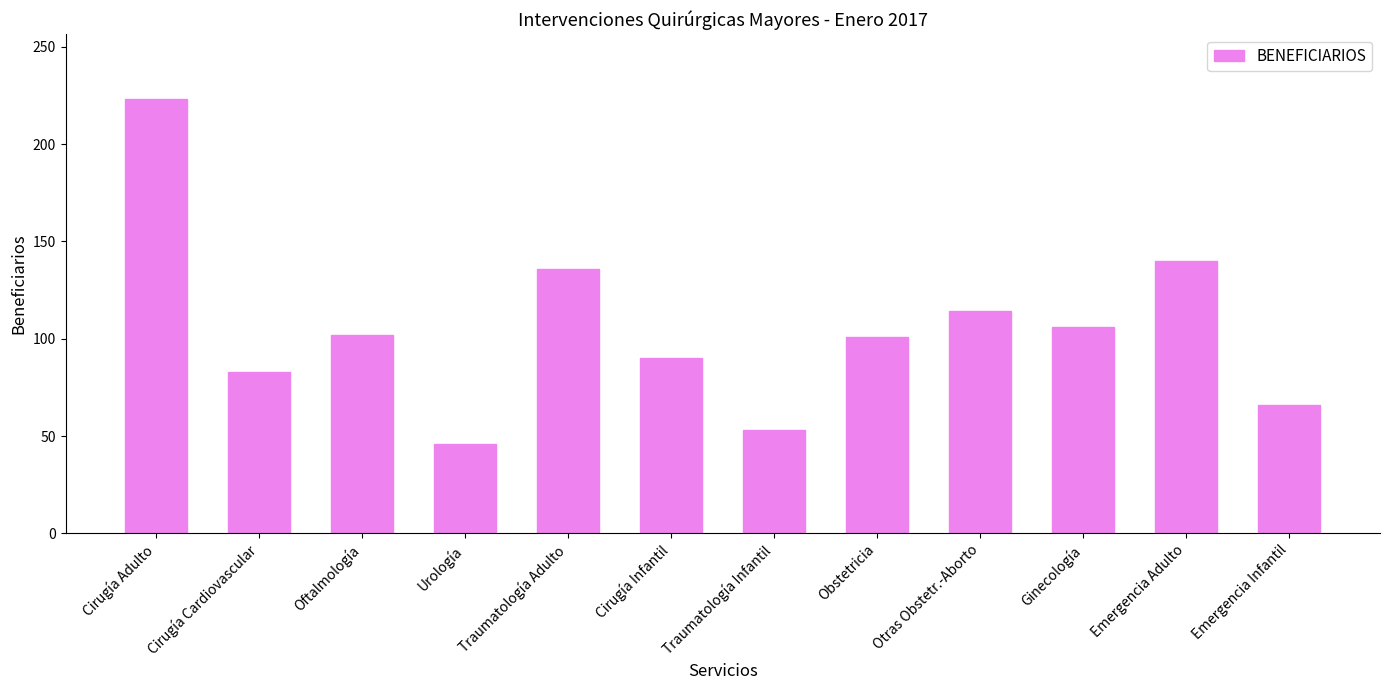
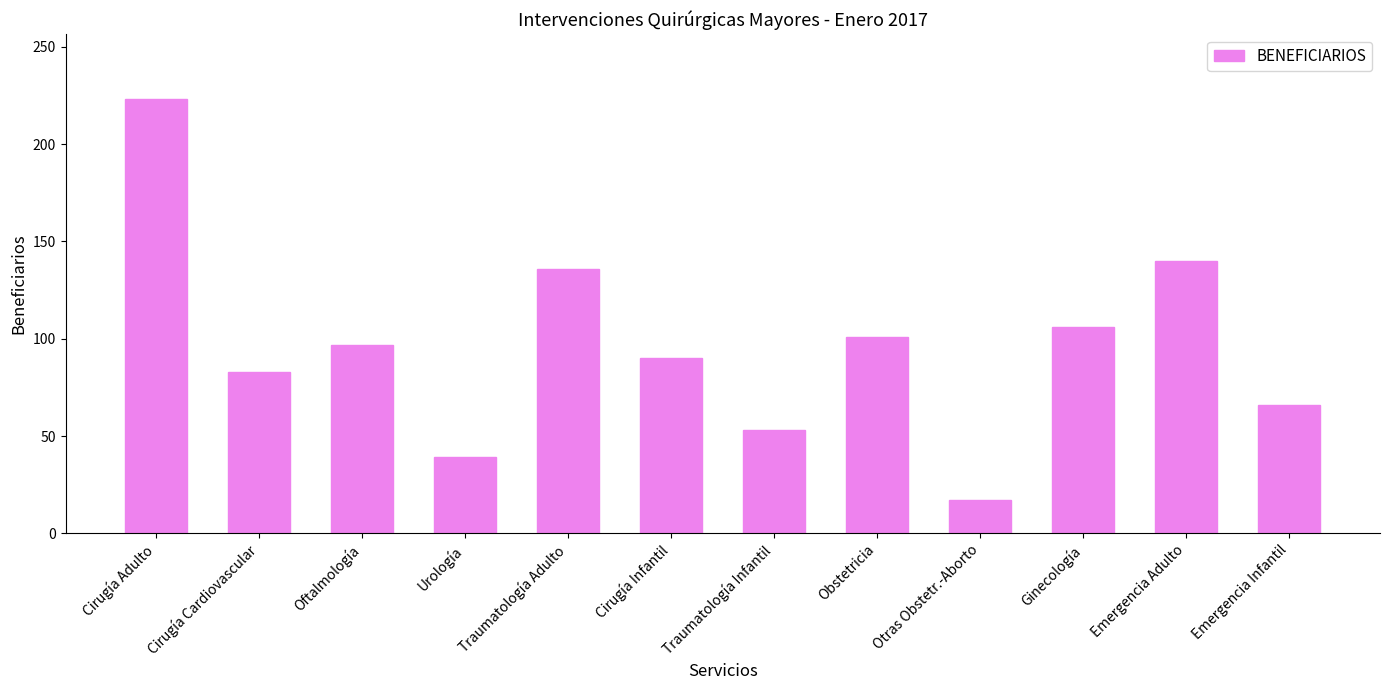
  {
    "Cirugía Adulto": 223,
    "Cirugía Cardiovascular": 83,
-   "Oftalmología": 102,
-   "Urología": 46,
+   "Oftalmología": 97,
+   "Urología": 39,
    "Traumatología Adulto": 136,
    "Cirugía Infantil": 90,
    "Traumatología Infantil": 53,
    "Obstetricia": 101,
-   "Otras Obstetr.-Aborto": 114,
+   "Otras Obstetr.-Aborto": 17,
    "Ginecología": 106,
    "Emergencia Adulto": 140,
    "Emergencia Infantil": 66
  }
